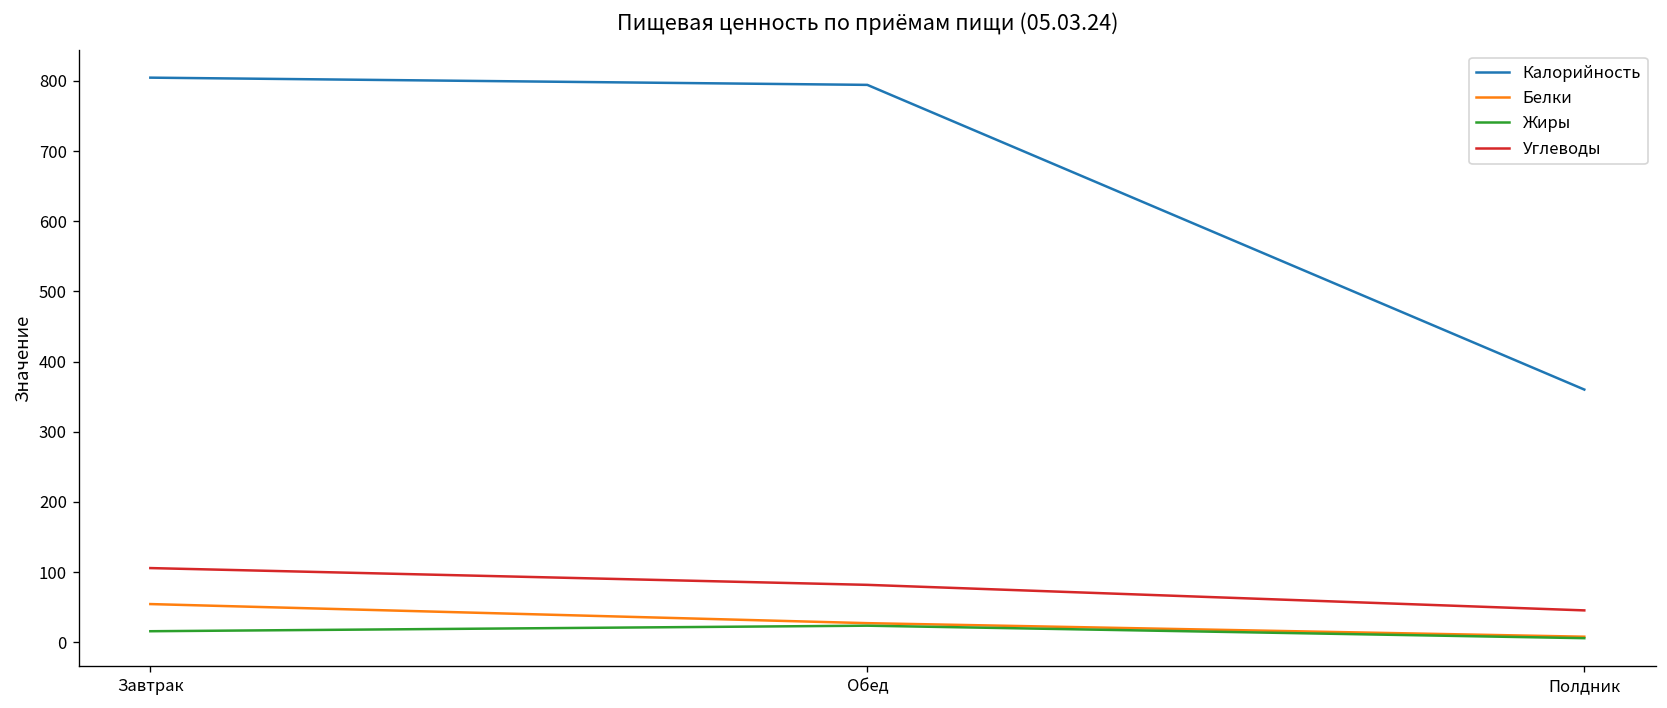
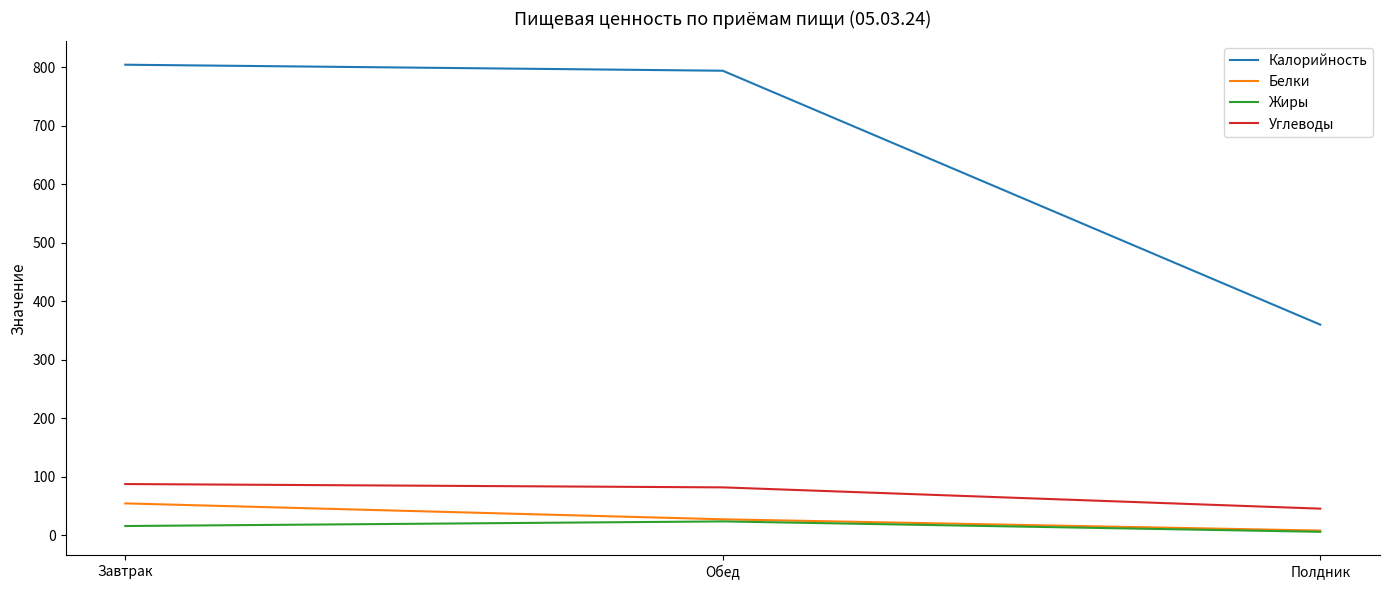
  {
    "Калорийность": {
      "Завтрак": 800,
      "Обед": 790,
      "Полдник": 360
    },
    "Белки": {
      "Завтрак": 50
    },
    "Жиры": {
      "Завтрак": 20
    },
    "Углеводы": {
-     "Завтрак": 110,
+     "Завтрак": 90,
      "Обед": 80,
      "Полдник": 50
    }
  }
